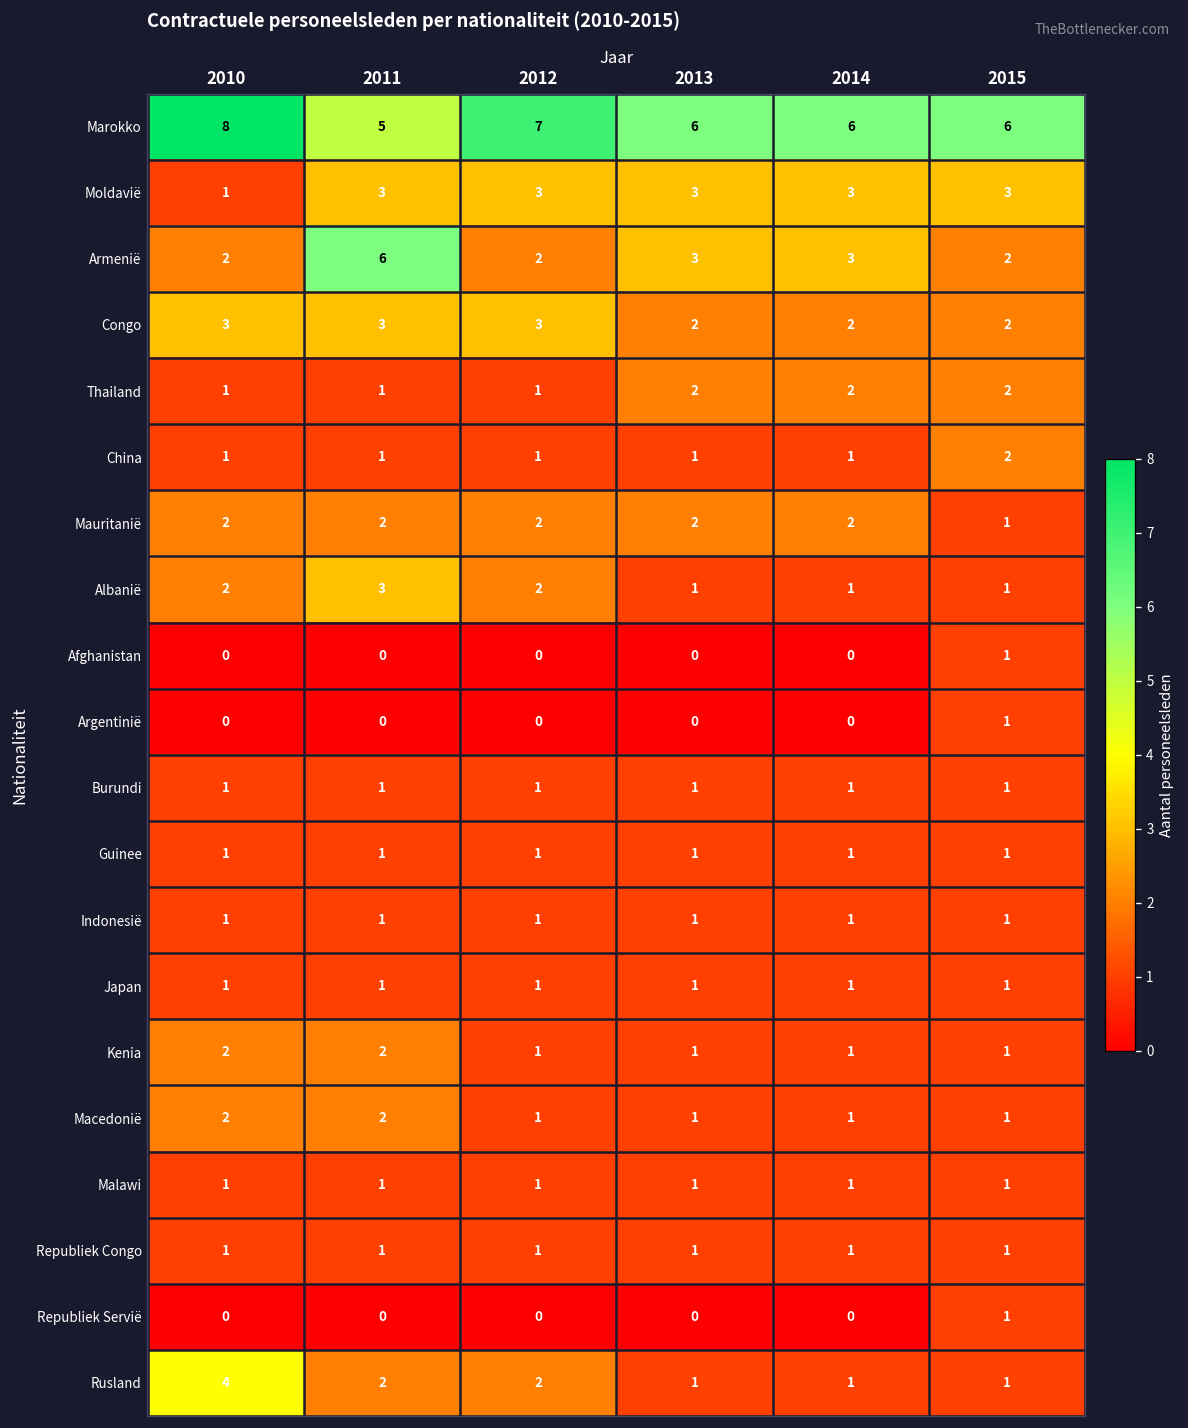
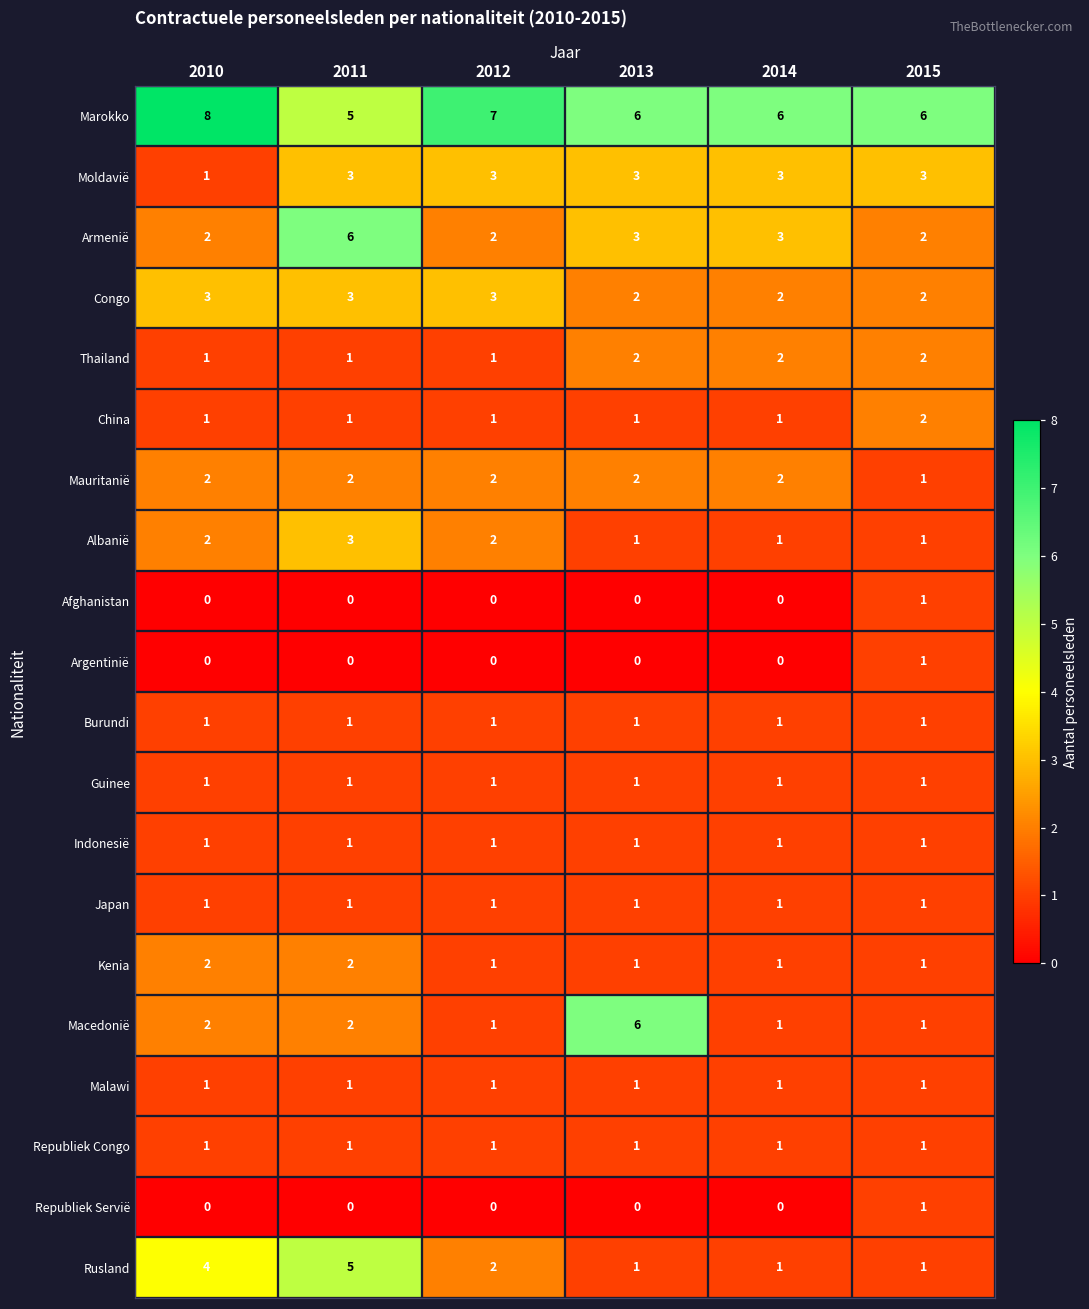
  {
    "Marokko": {
      "2010": 8,
      "2011": 5,
      "2012": 7,
      "2013": 6,
      "2014": 6,
      "2015": 6
    },
    "Moldavië": {
      "2010": 1,
      "2011": 3,
      "2012": 3,
      "2013": 3,
      "2014": 3,
      "2015": 3
    },
    "Armenië": {
      "2010": 2,
      "2011": 6,
      "2012": 2,
      "2013": 3,
      "2014": 3,
      "2015": 2
    },
    "Congo": {
      "2010": 3,
      "2011": 3,
      "2012": 3,
      "2013": 2,
      "2014": 2,
      "2015": 2
    },
    "Thailand": {
      "2010": 1,
      "2011": 1,
      "2012": 1,
      "2013": 2,
      "2014": 2,
      "2015": 2
    },
    "China": {
      "2010": 1,
      "2011": 1,
      "2012": 1,
      "2013": 1,
      "2014": 1,
      "2015": 2
    },
    "Mauritanië": {
      "2010": 2,
      "2011": 2,
      "2012": 2,
      "2013": 2,
      "2014": 2,
      "2015": 1
    },
    "Albanië": {
      "2010": 2,
      "2011": 3,
      "2012": 2,
      "2013": 1,
      "2014": 1,
      "2015": 1
    },
    "Afghanistan": {
      "2010": 0,
      "2011": 0,
      "2012": 0,
      "2013": 0,
      "2014": 0,
      "2015": 1
    },
    "Argentinië": {
      "2010": 0,
      "2011": 0,
      "2012": 0,
      "2013": 0,
      "2014": 0,
      "2015": 1
    },
    "Burundi": {
      "2010": 1,
      "2011": 1,
      "2012": 1,
      "2013": 1,
      "2014": 1,
      "2015": 1
    },
    "Guinee": {
      "2010": 1,
      "2011": 1,
      "2012": 1,
      "2013": 1,
      "2014": 1,
      "2015": 1
    },
    "Indonesië": {
      "2010": 1,
      "2011": 1,
      "2012": 1,
      "2013": 1,
      "2014": 1,
      "2015": 1
    },
    "Japan": {
      "2010": 1,
      "2011": 1,
      "2012": 1,
      "2013": 1,
      "2014": 1,
      "2015": 1
    },
    "Kenia": {
      "2010": 2,
      "2011": 2,
      "2012": 1,
      "2013": 1,
      "2014": 1,
      "2015": 1
    },
    "Macedonië": {
      "2010": 2,
      "2011": 2,
      "2012": 1,
-     "2013": 1,
+     "2013": 6,
      "2014": 1,
      "2015": 1
    },
    "Malawi": {
      "2010": 1,
      "2011": 1,
      "2012": 1,
      "2013": 1,
      "2014": 1,
      "2015": 1
    },
    "Republiek Congo": {
      "2010": 1,
      "2011": 1,
      "2012": 1,
      "2013": 1,
      "2014": 1,
      "2015": 1
    },
    "Republiek Servië": {
      "2010": 0,
      "2011": 0,
      "2012": 0,
      "2013": 0,
      "2014": 0,
      "2015": 1
    },
    "Rusland": {
      "2010": 4,
-     "2011": 2,
+     "2011": 5,
      "2012": 2,
      "2013": 1,
      "2014": 1,
      "2015": 1
    }
  }
